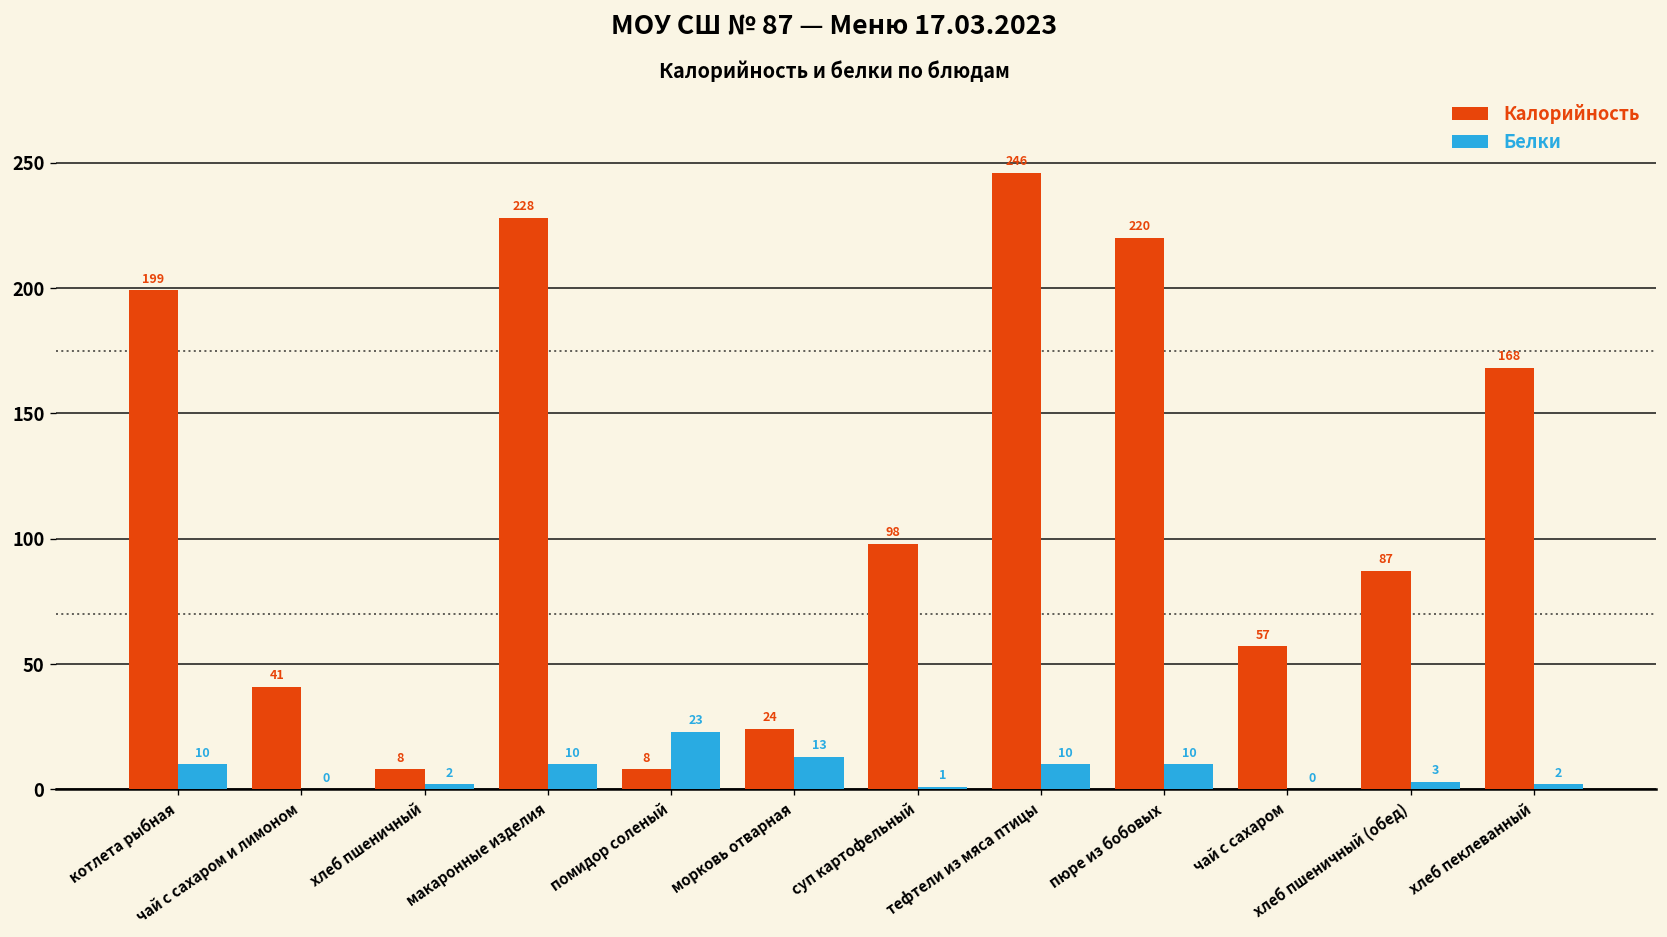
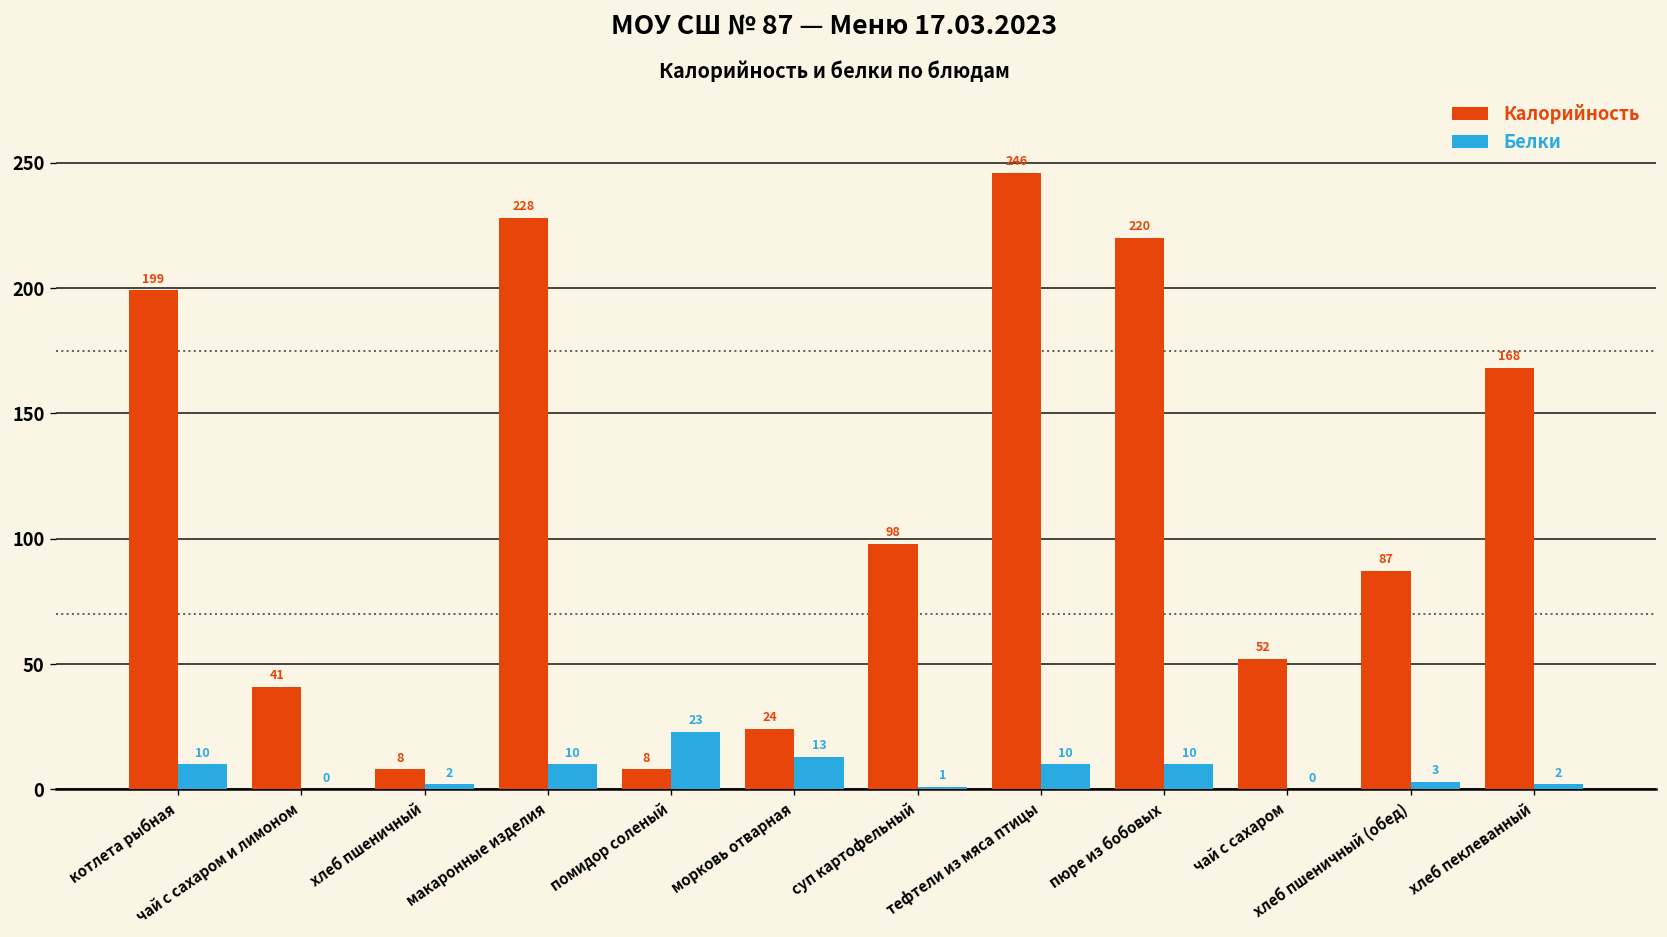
  {
    "Калорийность": {
      "котлета рыбная": 199,
      "чай с сахаром и лимоном": 41,
      "хлеб пшеничный": 8,
      "макаронные изделия": 228,
      "помидор соленый": 8,
      "морковь отварная": 24,
      "суп картофельный": 98,
      "тефтели из мяса птицы": 246,
      "пюре из бобовых": 220,
-     "чай с сахаром": 57,
+     "чай с сахаром": 52,
      "хлеб пшеничный (обед)": 87,
      "хлеб пеклеванный": 168
    },
    "Белки": {
      "котлета рыбная": 10,
      "чай с сахаром и лимоном": 0,
      "хлеб пшеничный": 2,
      "макаронные изделия": 10,
      "помидор соленый": 23,
      "морковь отварная": 13,
      "суп картофельный": 1,
      "тефтели из мяса птицы": 10,
      "пюре из бобовых": 10,
      "чай с сахаром": 0,
      "хлеб пшеничный (обед)": 3,
      "хлеб пеклеванный": 2
    }
  }
